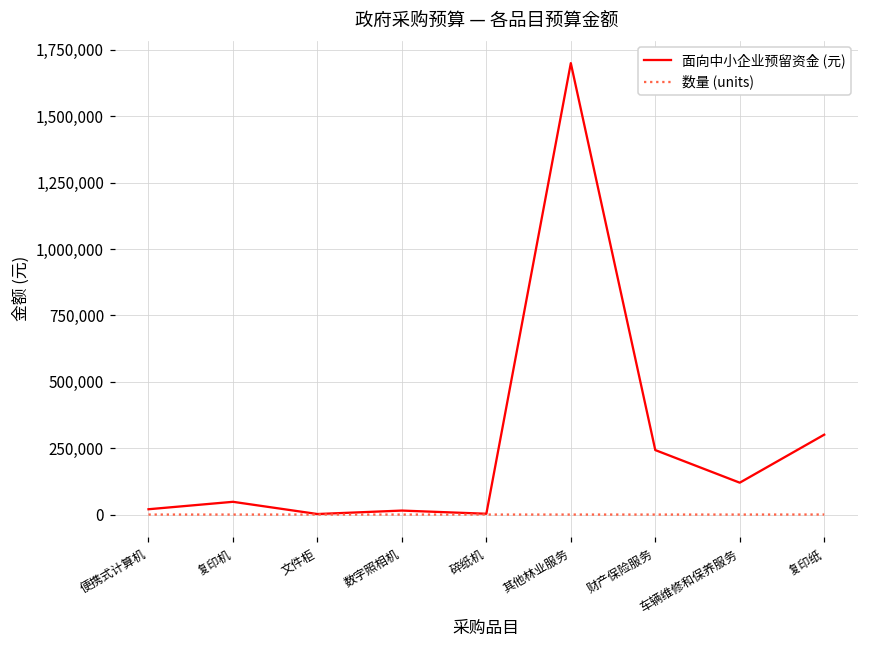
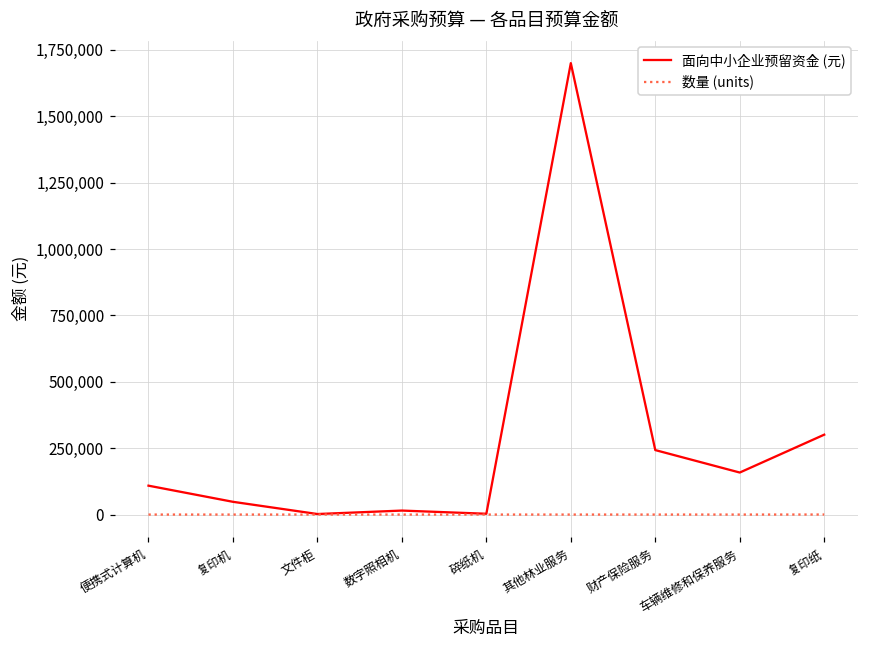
  {
    "面向中小企业预留资金 (元)": {
-     "便携式计算机": "20,000",
+     "便携式计算机": "110,000",
      "复印机": "50,000",
      "数字照相机": "20,000",
      "其他林业服务": "1,700,000",
      "财产保险服务": "240,000",
-     "车辆维修和保养服务": "120,000",
+     "车辆维修和保养服务": "160,000",
      "复印纸": "300,000"
    },
    "数量 (units)": {
      "便携式计算机": "0",
      "复印机": "0",
      "数字照相机": "0",
      "其他林业服务": "0",
      "财产保险服务": "0",
      "车辆维修和保养服务": "0",
      "复印纸": "0"
    }
  }
